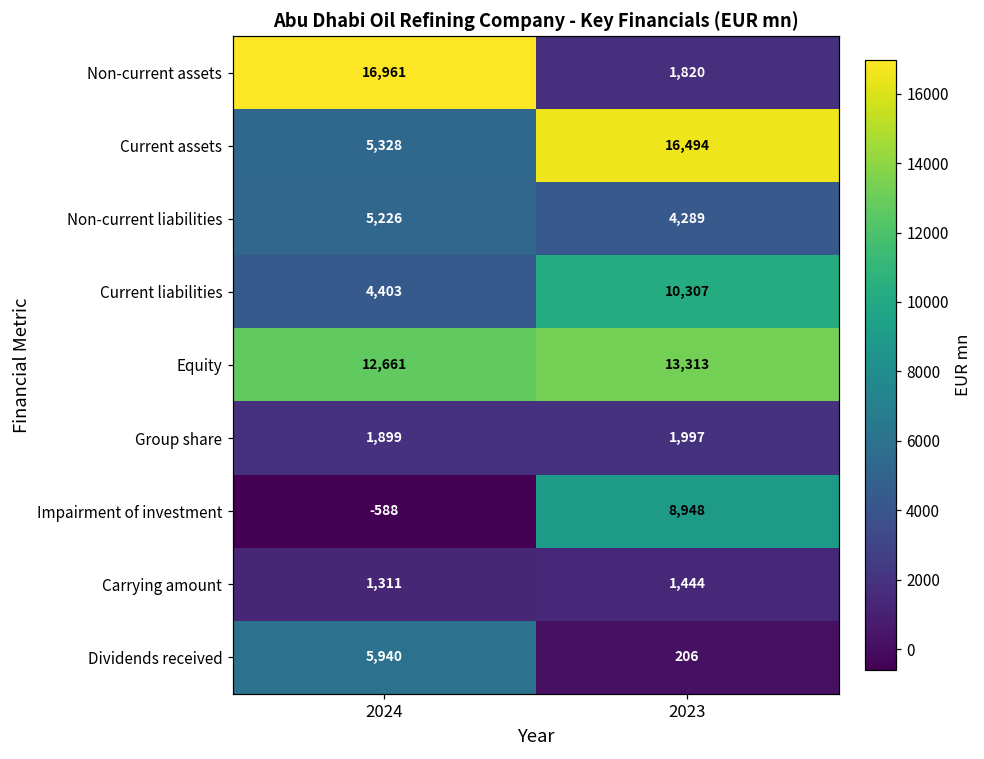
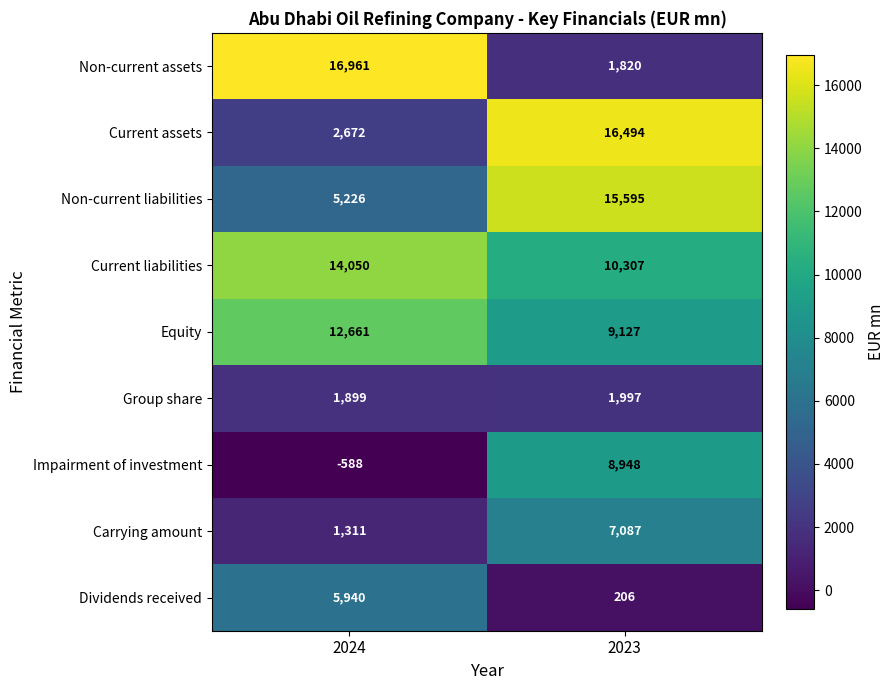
  {
    "Non-current assets": {
      "2024": "16,961",
      "2023": "1,820"
    },
    "Current assets": {
-     "2024": "5,328",
+     "2024": "2,672",
      "2023": "16,494"
    },
    "Non-current liabilities": {
      "2024": "5,226",
-     "2023": "4,289"
+     "2023": "15,595"
    },
    "Current liabilities": {
-     "2024": "4,403",
+     "2024": "14,050",
      "2023": "10,307"
    },
    "Equity": {
      "2024": "12,661",
-     "2023": "13,313"
+     "2023": "9,127"
    },
    "Group share": {
      "2024": "1,899",
      "2023": "1,997"
    },
    "Impairment of investment": {
      "2024": "-588",
      "2023": "8,948"
    },
    "Carrying amount": {
      "2024": "1,311",
-     "2023": "1,444"
+     "2023": "7,087"
    },
    "Dividends received": {
      "2024": "5,940",
      "2023": "206"
    }
  }
